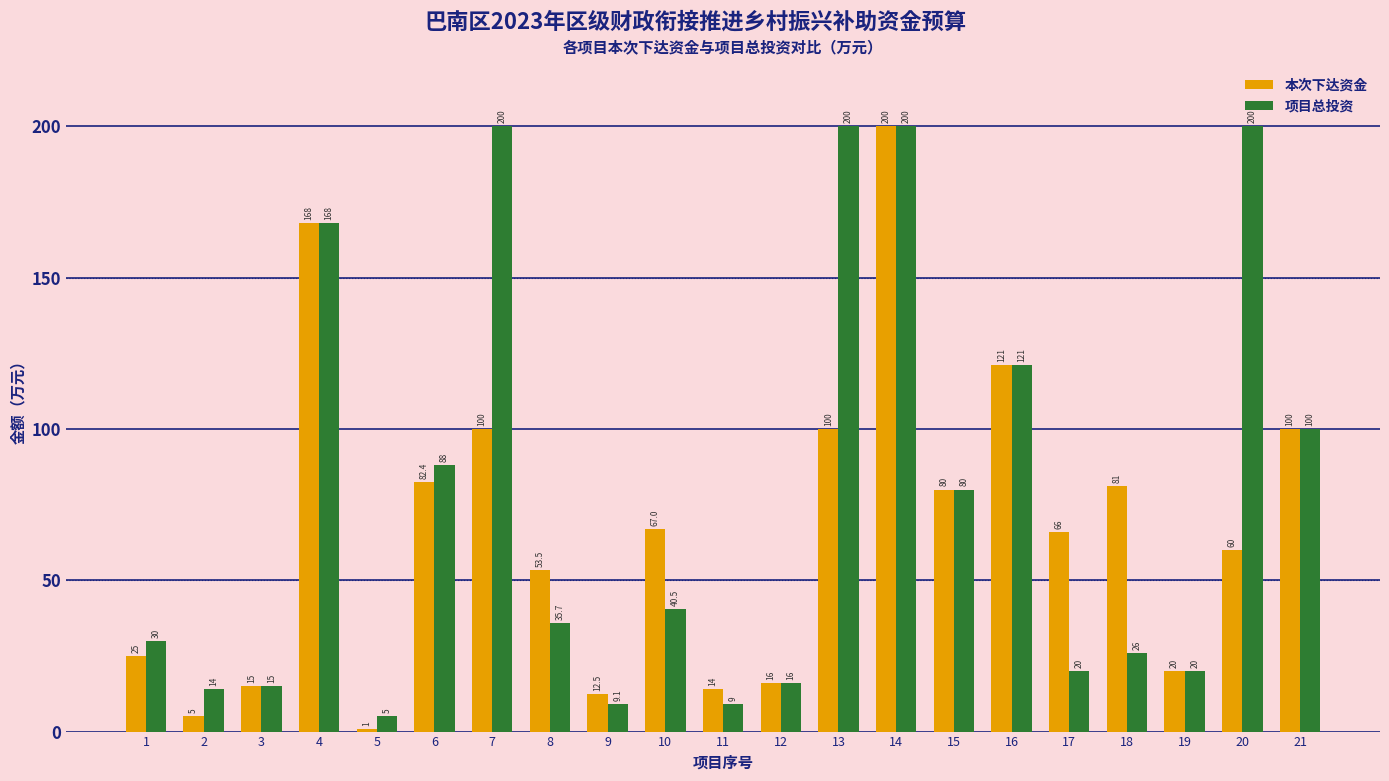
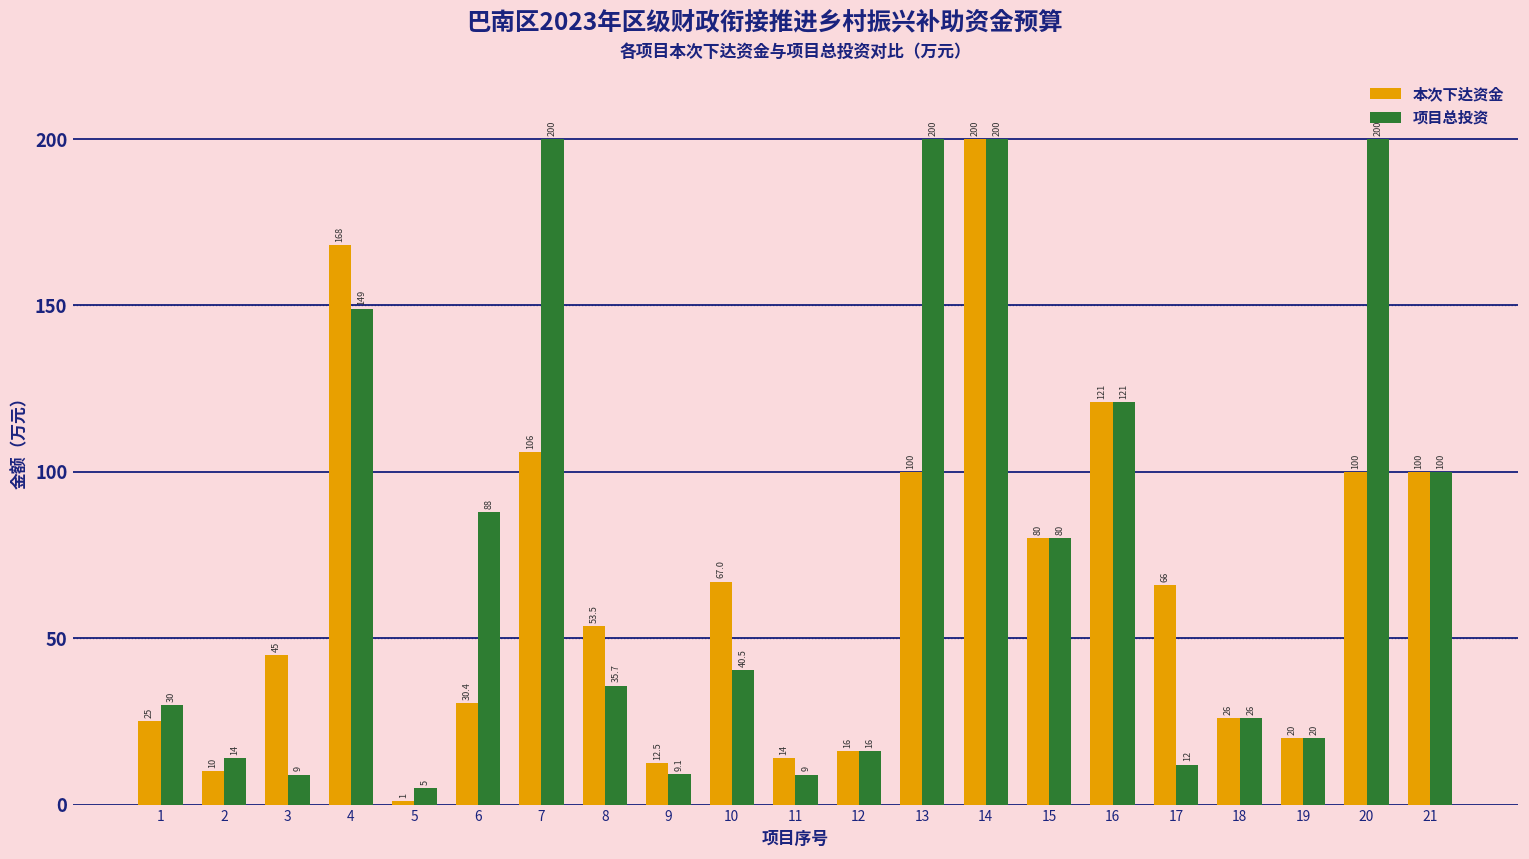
  {
    "本次下达资金": {
      "1": 25,
-     "2": 5,
-     "3": 15,
+     "2": 10,
+     "3": 45,
      "4": 168,
      "5": 1,
-     "6": 82.4,
-     "7": 100,
+     "6": 30.4,
+     "7": 106,
      "8": 53.5,
      "9": 12.5,
      "10": 67.0,
      "11": 14,
      "12": 16,
      "13": 100,
      "14": 200,
      "15": 80,
      "16": 121,
      "17": 66,
-     "18": 81,
+     "18": 26,
      "19": 20,
-     "20": 60,
+     "20": 100,
      "21": 100
    },
    "项目总投资": {
      "1": 30,
      "2": 14,
-     "3": 15,
-     "4": 168,
+     "3": 9,
+     "4": 149,
      "5": 5,
      "6": 88,
      "7": 200,
      "8": 35.7,
      "9": 9.1,
      "10": 40.5,
      "11": 9,
      "12": 16,
      "13": 200,
      "14": 200,
      "15": 80,
      "16": 121,
-     "17": 20,
+     "17": 12,
      "18": 26,
      "19": 20,
      "20": 200,
      "21": 100
    }
  }
